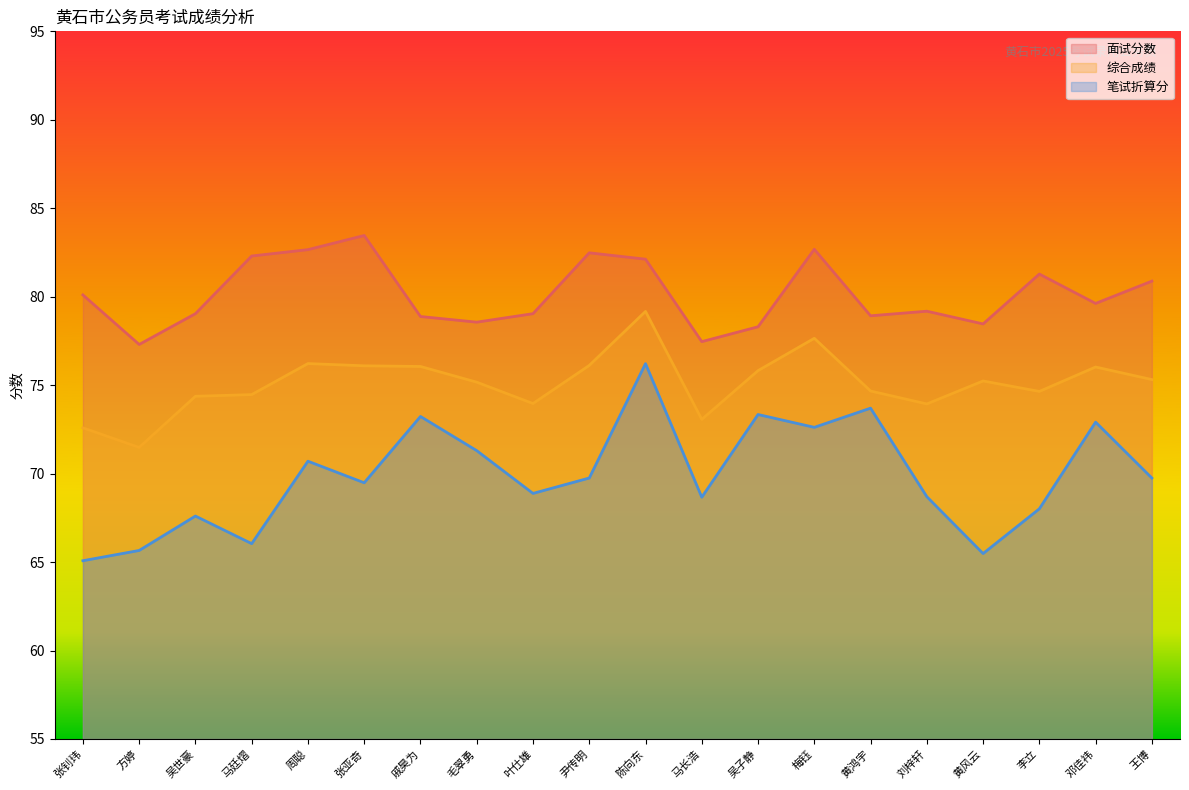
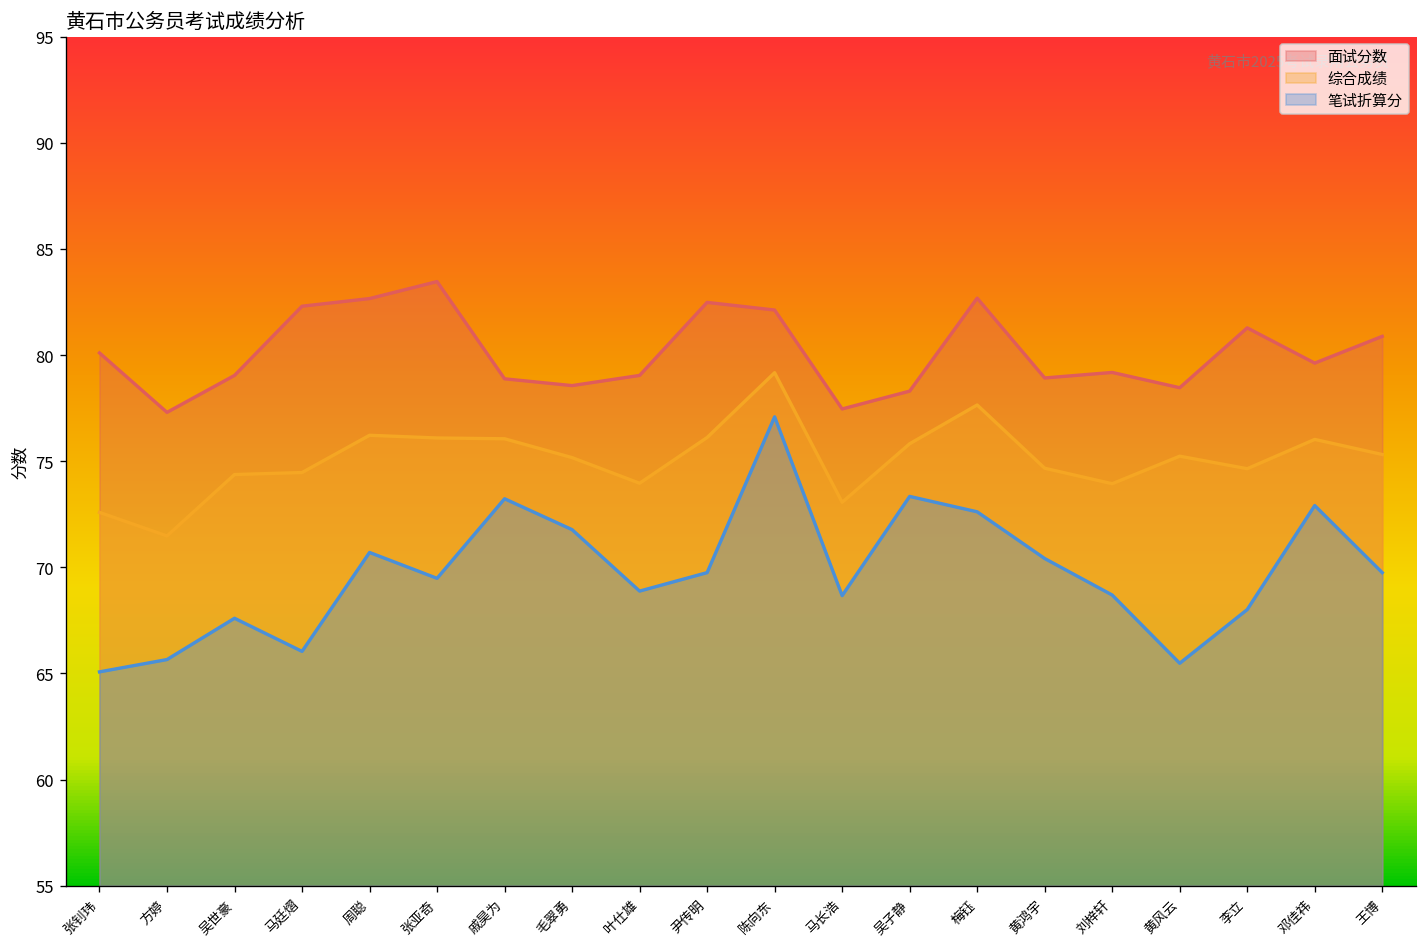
  {
    "笔试折算分": {
      "张钊玮": 65.1,
      "方婷": 65.7,
      "吴世豪": 67.6,
      "马廷熠": 66.0,
      "周聪": 70.7,
      "张亚奇": 69.5,
      "戚昊为": 73.2,
-     "毛翠勇": 71.3,
+     "毛翠勇": 71.8,
      "叶仕雄": 68.9,
      "尹传明": 69.8,
-     "陈向东": 76.2,
+     "陈向东": 77.1,
      "马长浩": 68.7,
      "吴子静": 73.3,
      "梅钰": 72.6,
-     "黄鸿宇": 73.7,
+     "黄鸿宇": 70.4,
      "刘梓轩": 68.7,
      "黄风云": 65.5,
      "李立": 68.0,
      "邓佳祎": 72.9,
      "王博": 69.8
    }
  }
